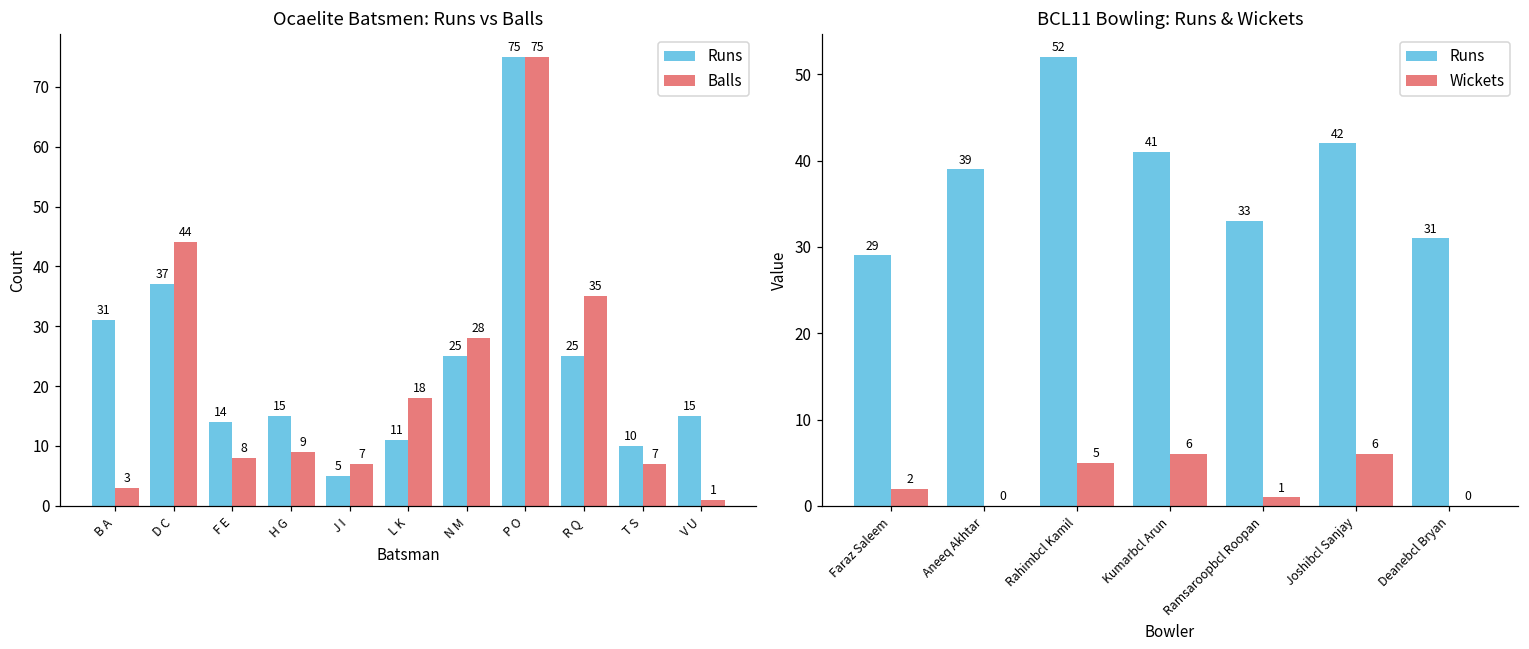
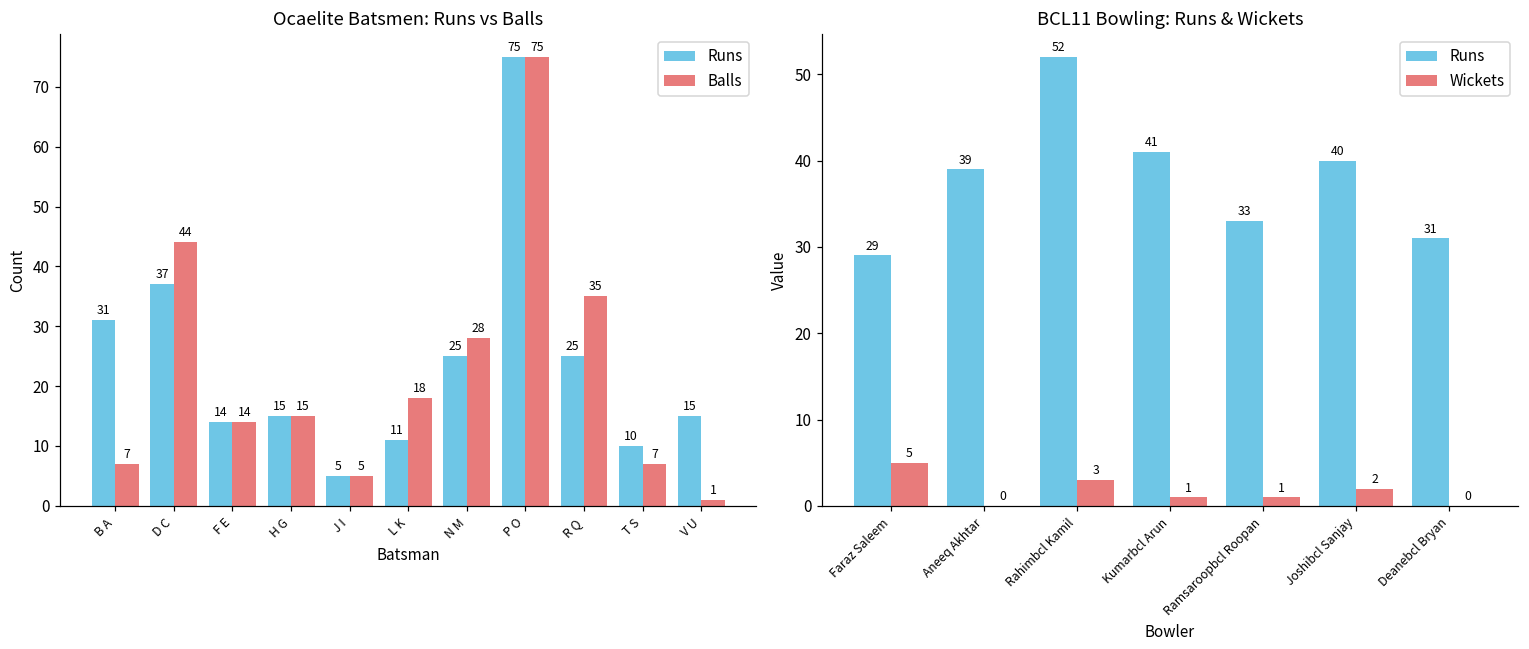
  {
    "Ocaelite Batsmen: Runs vs Balls": {
      "Runs": {
        "B A": 31,
        "D C": 37,
        "F E": 14,
        "H G": 15,
        "J I": 5,
        "L K": 11,
        "N M": 25,
        "P O": 75,
        "R Q": 25,
        "T S": 10,
        "V U": 15
      },
      "Balls": {
-       "B A": 3,
+       "B A": 7,
        "D C": 44,
-       "F E": 8,
-       "H G": 9,
-       "J I": 7,
+       "F E": 14,
+       "H G": 15,
+       "J I": 5,
        "L K": 18,
        "N M": 28,
        "P O": 75,
        "R Q": 35,
        "T S": 7,
        "V U": 1
      }
    },
    "BCL11 Bowling: Runs & Wickets": {
      "Runs": {
        "Faraz Saleem": 29,
        "Aneeq Akhtar": 39,
        "Rahimbcl Kamil": 52,
        "Kumarbcl Arun": 41,
        "Ramsaroopbcl Roopan": 33,
-       "Joshibcl Sanjay": 42,
+       "Joshibcl Sanjay": 40,
        "Deanebcl Bryan": 31
      },
      "Wickets": {
-       "Faraz Saleem": 2,
+       "Faraz Saleem": 5,
        "Aneeq Akhtar": 0,
-       "Rahimbcl Kamil": 5,
-       "Kumarbcl Arun": 6,
+       "Rahimbcl Kamil": 3,
+       "Kumarbcl Arun": 1,
        "Ramsaroopbcl Roopan": 1,
-       "Joshibcl Sanjay": 6,
+       "Joshibcl Sanjay": 2,
        "Deanebcl Bryan": 0
      }
    }
  }
